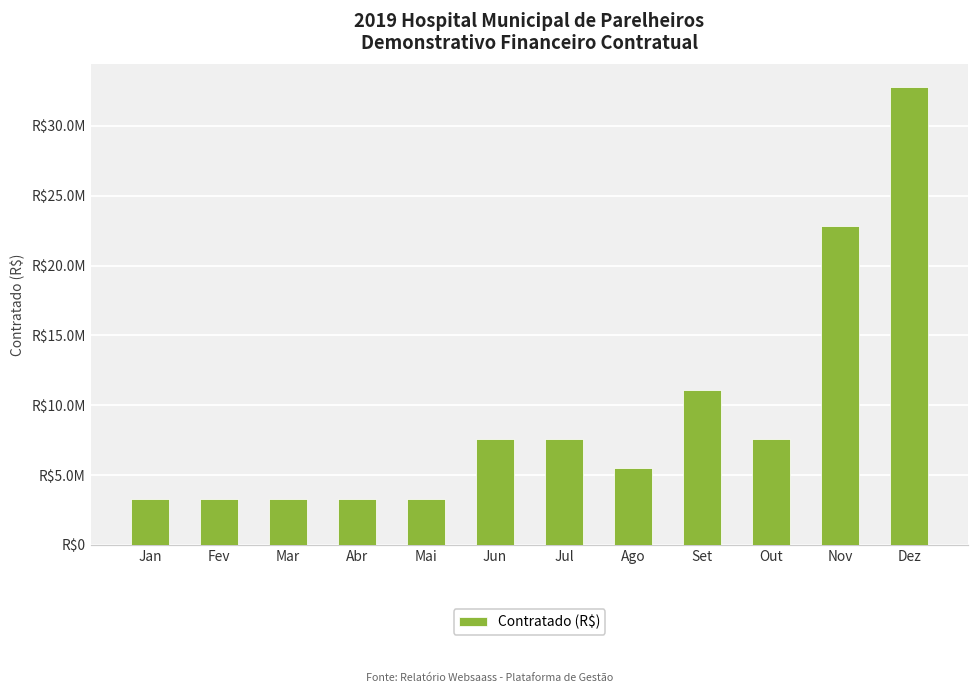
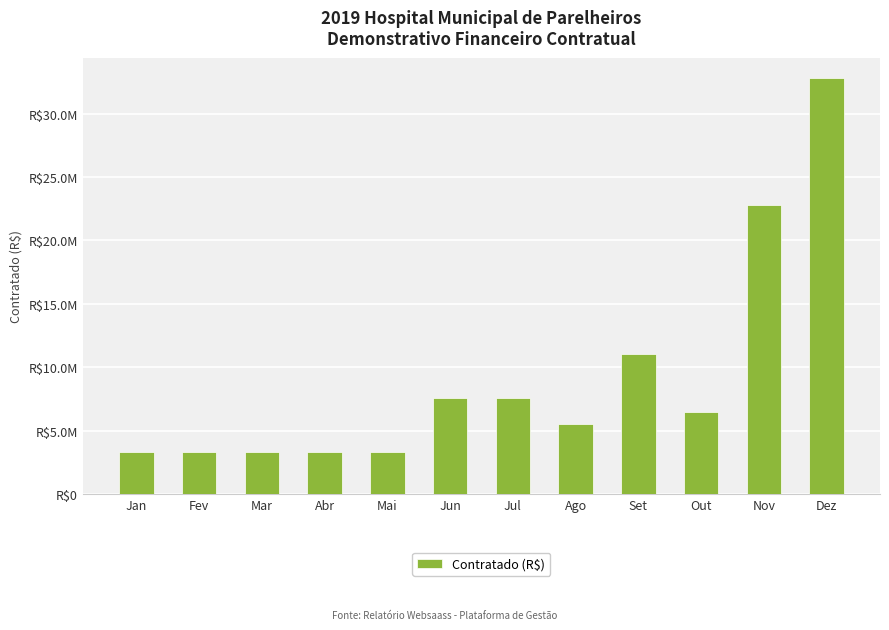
  {
    "Jan": "R$3300000",
    "Fev": "R$3300000",
    "Mar": "R$3300000",
    "Abr": "R$3300000",
    "Mai": "R$3300000",
    "Jun": "R$7600000",
    "Jul": "R$7600000",
    "Ago": "R$5500000",
    "Set": "R$11100000",
-   "Out": "R$7600000",
+   "Out": "R$6500000",
    "Nov": "R$22800000",
    "Dez": "R$32800000"
  }
